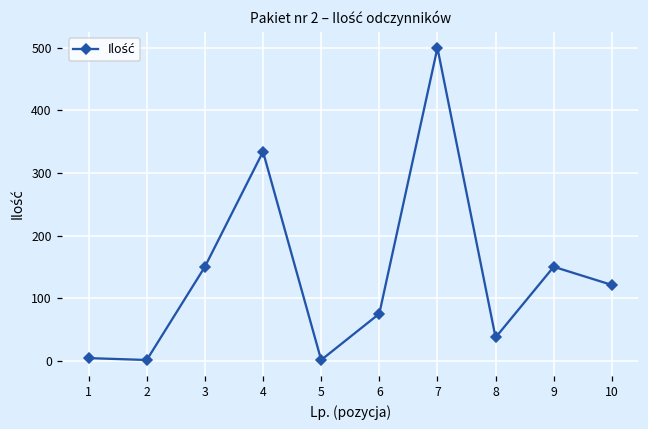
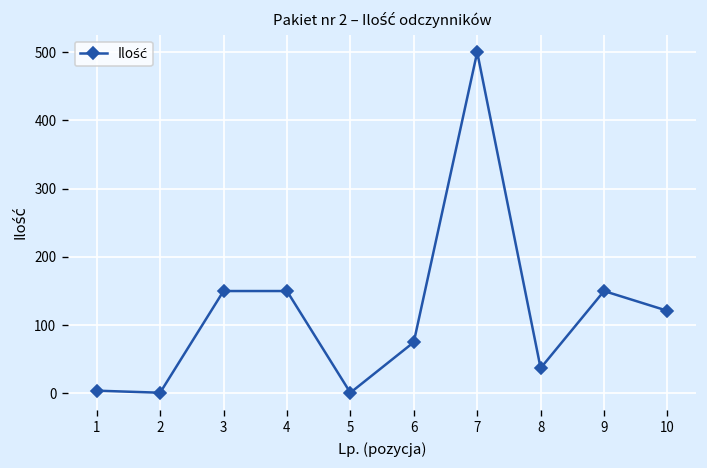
  {
    "1": 0,
    "2": 0,
    "3": 150,
-   "4": 330,
+   "4": 150,
    "5": 0,
    "6": 80,
    "7": 500,
    "8": 40,
    "9": 150,
    "10": 120
  }
